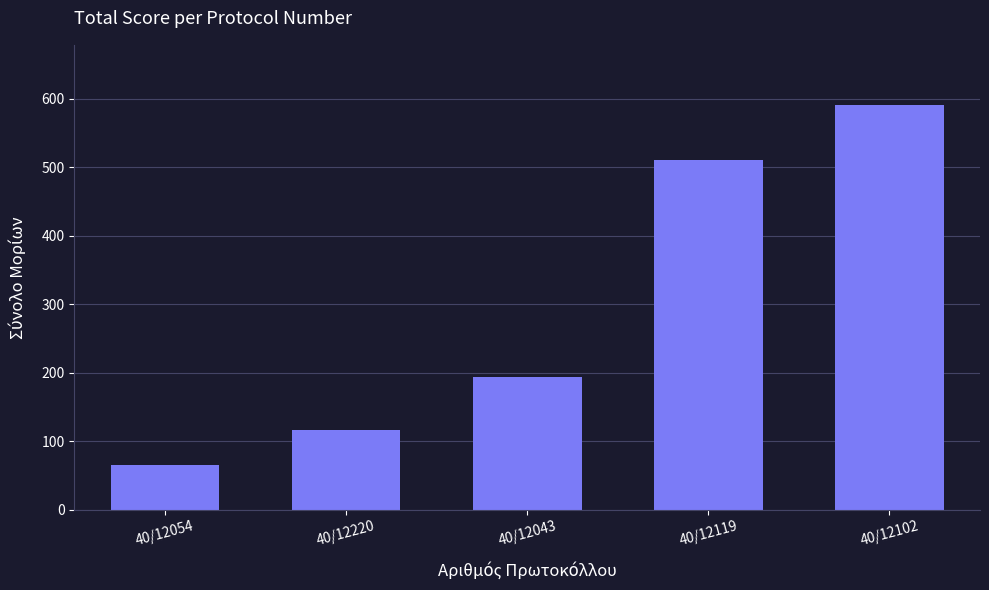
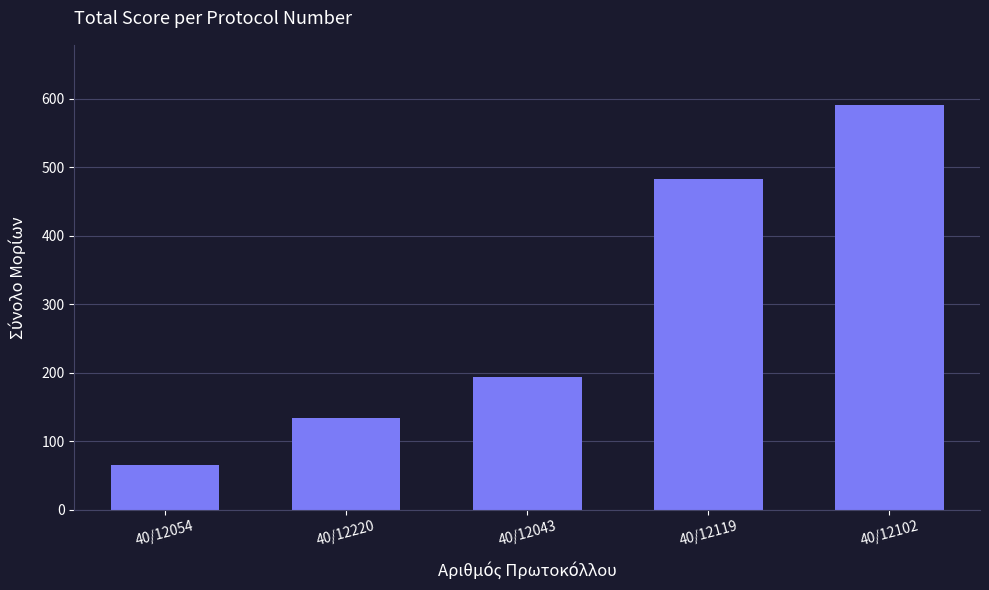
  {
    "40/12054": 70,
-   "40/12220": 120,
+   "40/12220": 130,
    "40/12043": 190,
-   "40/12119": 510,
+   "40/12119": 480,
    "40/12102": 590
  }
